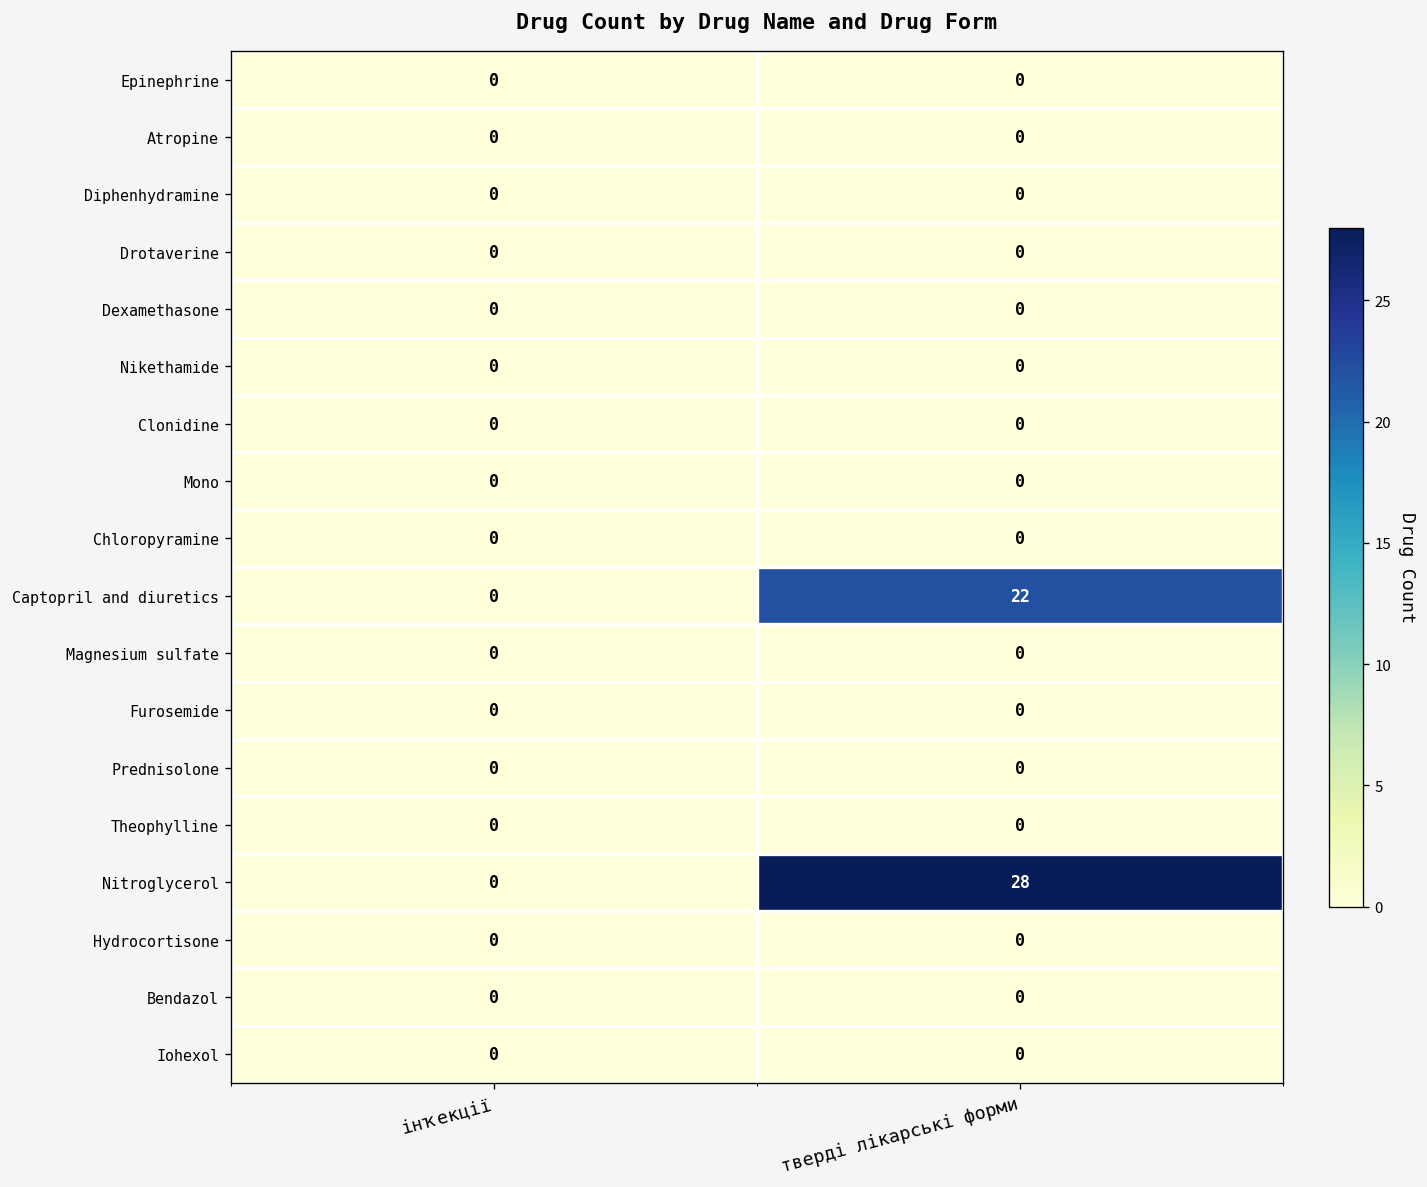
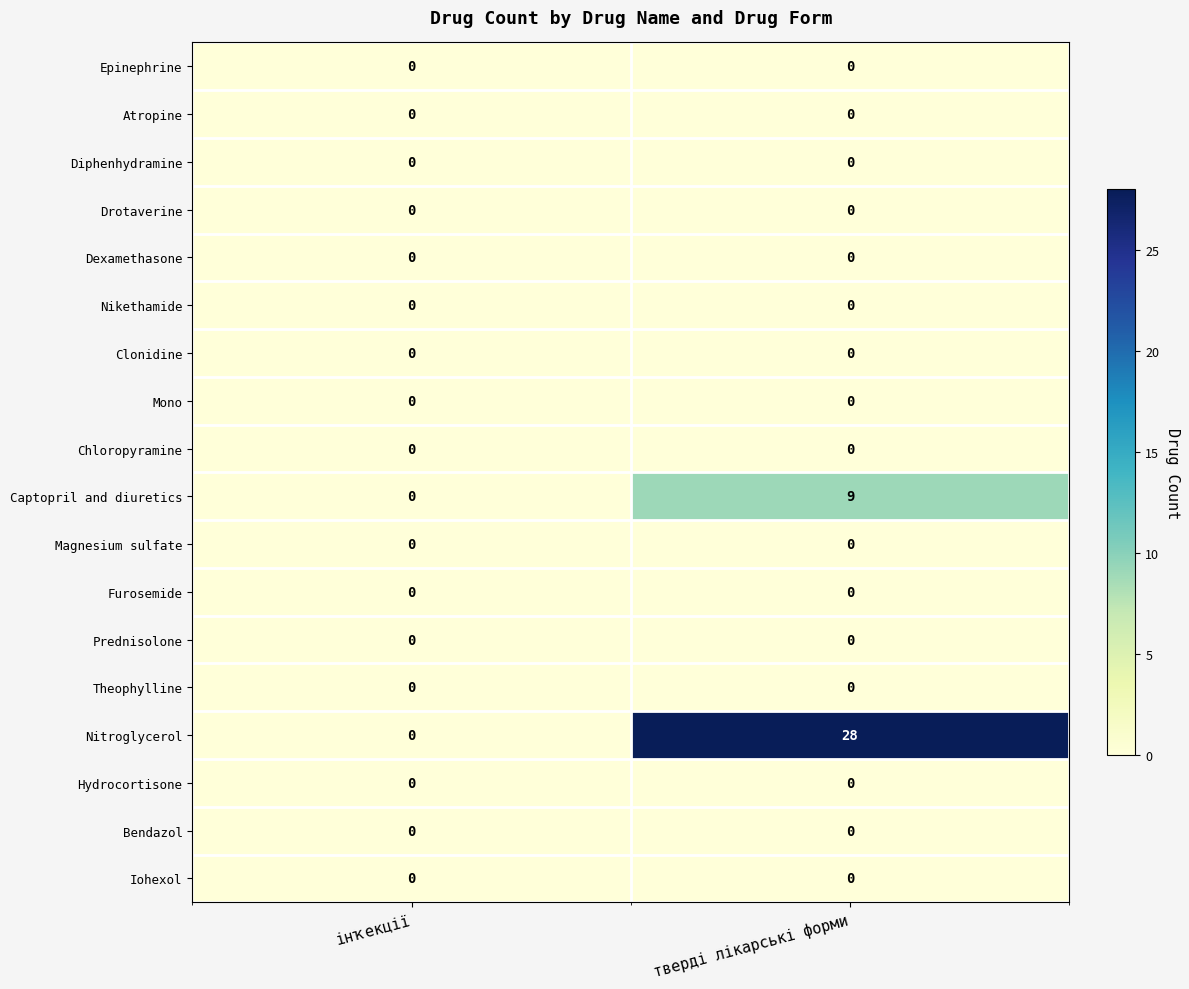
  {
    "Epinephrine": {
      "інҡекції": 0,
      "тверді лікарські форми": 0
    },
    "Atropine": {
      "інҡекції": 0,
      "тверді лікарські форми": 0
    },
    "Diphenhydramine": {
      "інҡекції": 0,
      "тверді лікарські форми": 0
    },
    "Drotaverine": {
      "інҡекції": 0,
      "тверді лікарські форми": 0
    },
    "Dexamethasone": {
      "інҡекції": 0,
      "тверді лікарські форми": 0
    },
    "Nikethamide": {
      "інҡекції": 0,
      "тверді лікарські форми": 0
    },
    "Clonidine": {
      "інҡекції": 0,
      "тверді лікарські форми": 0
    },
    "Mono": {
      "інҡекції": 0,
      "тверді лікарські форми": 0
    },
    "Chloropyramine": {
      "інҡекції": 0,
      "тверді лікарські форми": 0
    },
    "Captopril and diuretics": {
      "інҡекції": 0,
-     "тверді лікарські форми": 22
+     "тверді лікарські форми": 9
    },
    "Magnesium sulfate": {
      "інҡекції": 0,
      "тверді лікарські форми": 0
    },
    "Furosemide": {
      "інҡекції": 0,
      "тверді лікарські форми": 0
    },
    "Prednisolone": {
      "інҡекції": 0,
      "тверді лікарські форми": 0
    },
    "Theophylline": {
      "інҡекції": 0,
      "тверді лікарські форми": 0
    },
    "Nitroglycerol": {
      "інҡекції": 0,
      "тверді лікарські форми": 28
    },
    "Hydrocortisone": {
      "інҡекції": 0,
      "тверді лікарські форми": 0
    },
    "Bendazol": {
      "інҡекції": 0,
      "тверді лікарські форми": 0
    },
    "Iohexol": {
      "інҡекції": 0,
      "тверді лікарські форми": 0
    }
  }
